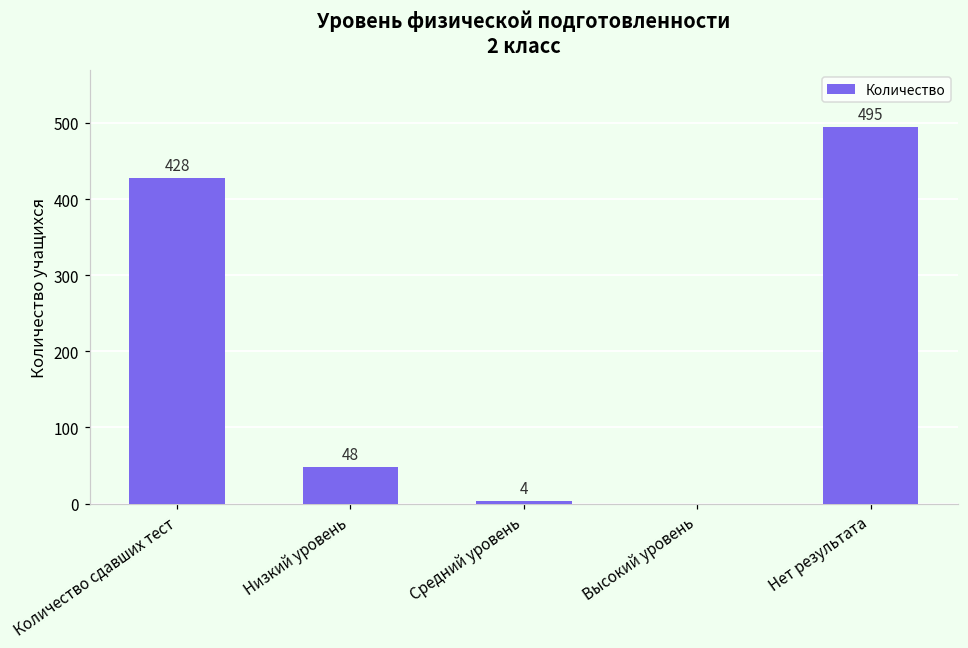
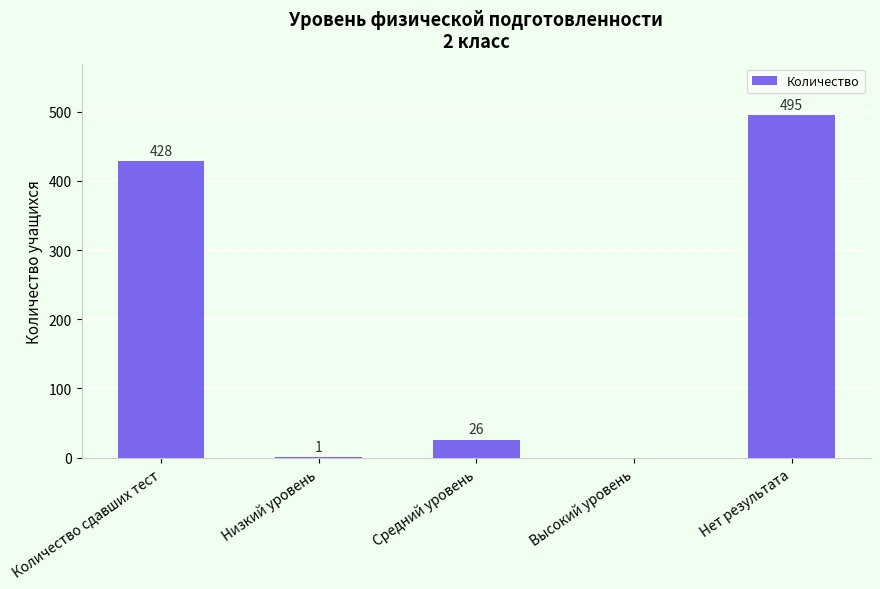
  {
    "Количество сдавших тест": 428,
-   "Низкий уровень": 48,
-   "Средний уровень": 4,
+   "Низкий уровень": 1,
+   "Средний уровень": 26,
    "Нет результата": 495
  }
